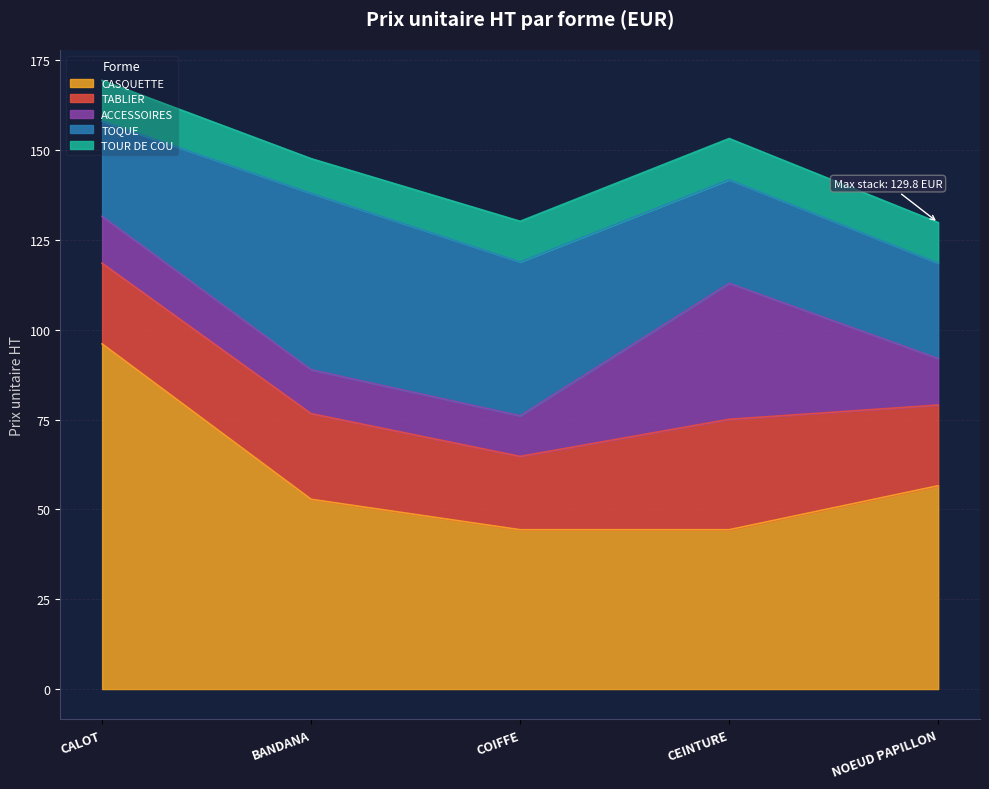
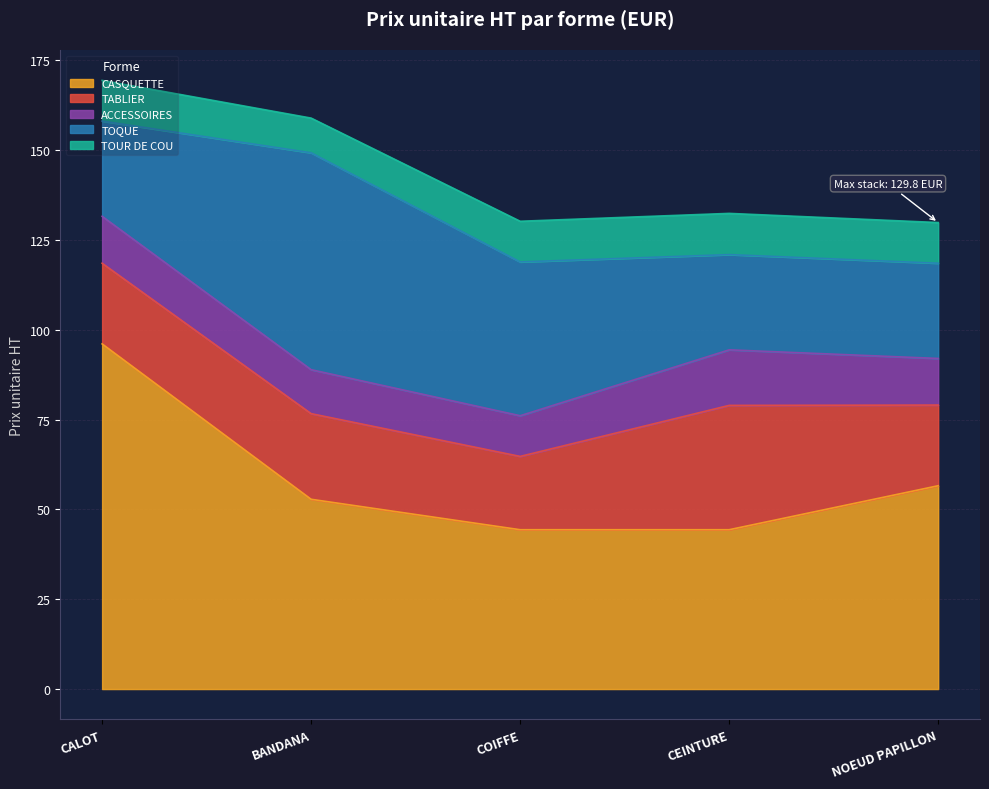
  {
    "CASQUETTE": {
      "CALOT": 96,
      "BANDANA": 53,
      "COIFFE": 44,
      "CEINTURE": 44,
      "NOEUD PAPILLON": 57
    },
    "TABLIER": {
      "CALOT": 22,
      "BANDANA": 24,
      "COIFFE": 20,
-     "CEINTURE": 31,
+     "CEINTURE": 35,
      "NOEUD PAPILLON": 22
    },
    "ACCESSOIRES": {
      "CALOT": 13,
      "BANDANA": 12,
      "COIFFE": 11,
-     "CEINTURE": 38,
+     "CEINTURE": 15,
      "NOEUD PAPILLON": 13
    },
    "TOQUE": {
-     "BANDANA": 49,
+     "BANDANA": 60,
      "COIFFE": 43,
-     "CEINTURE": 29,
+     "CEINTURE": 27,
      "NOEUD PAPILLON": 27
    },
    "TOUR DE COU": {
      "BANDANA": 10,
      "COIFFE": 11,
      "CEINTURE": 11
    }
  }
